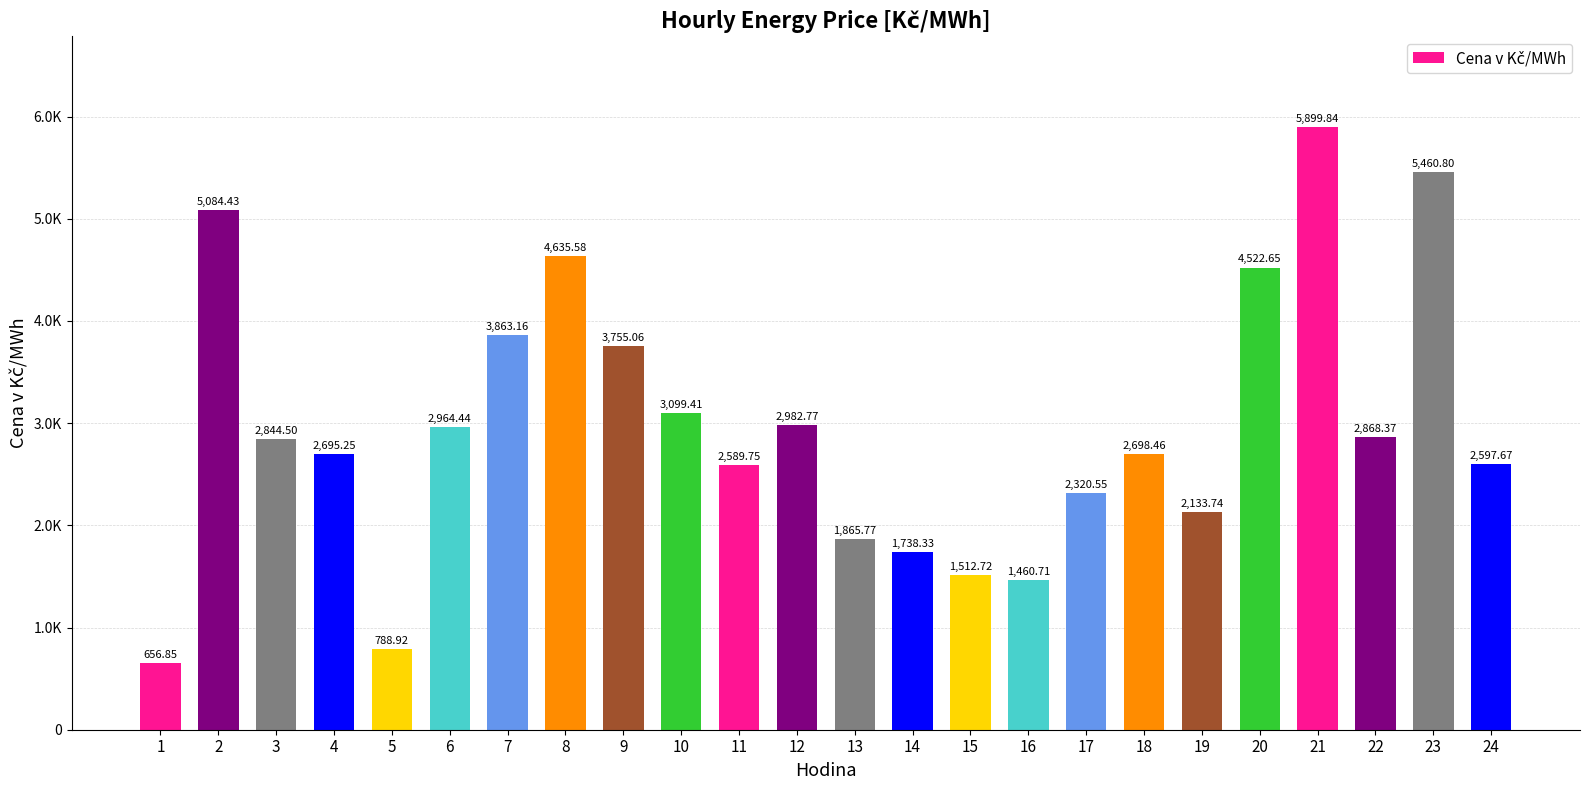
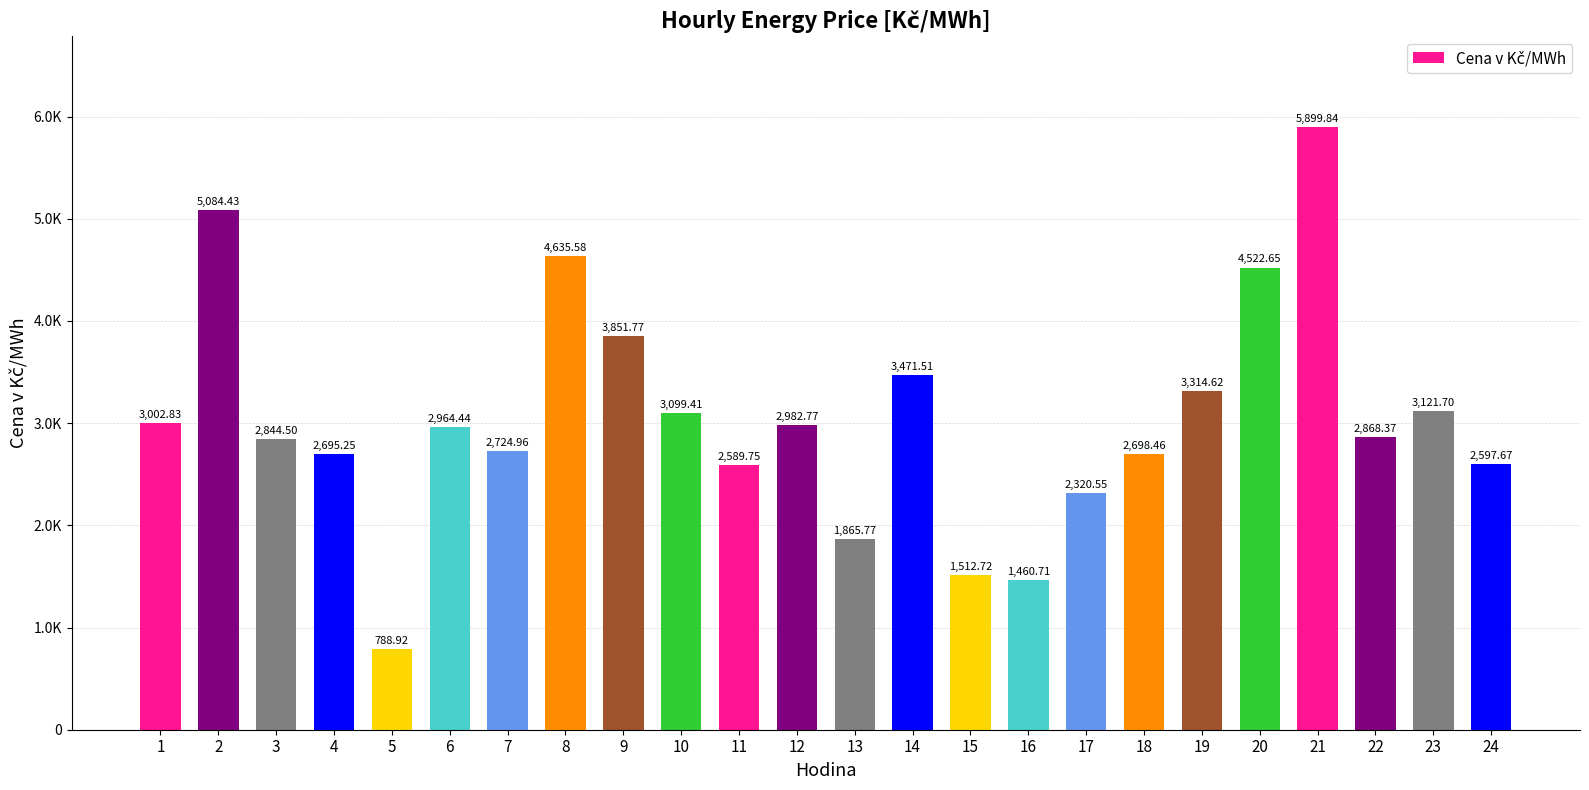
  {
-   "1": "656.85",
+   "1": "3,002.83",
    "2": "5,084.43",
    "3": "2,844.50",
    "4": "2,695.25",
    "5": "788.92",
    "6": "2,964.44",
-   "7": "3,863.16",
+   "7": "2,724.96",
    "8": "4,635.58",
-   "9": "3,755.06",
+   "9": "3,851.77",
    "10": "3,099.41",
    "11": "2,589.75",
    "12": "2,982.77",
    "13": "1,865.77",
-   "14": "1,738.33",
+   "14": "3,471.51",
    "15": "1,512.72",
    "16": "1,460.71",
    "17": "2,320.55",
    "18": "2,698.46",
-   "19": "2,133.74",
+   "19": "3,314.62",
    "20": "4,522.65",
    "21": "5,899.84",
    "22": "2,868.37",
-   "23": "5,460.80",
+   "23": "3,121.70",
    "24": "2,597.67"
  }
